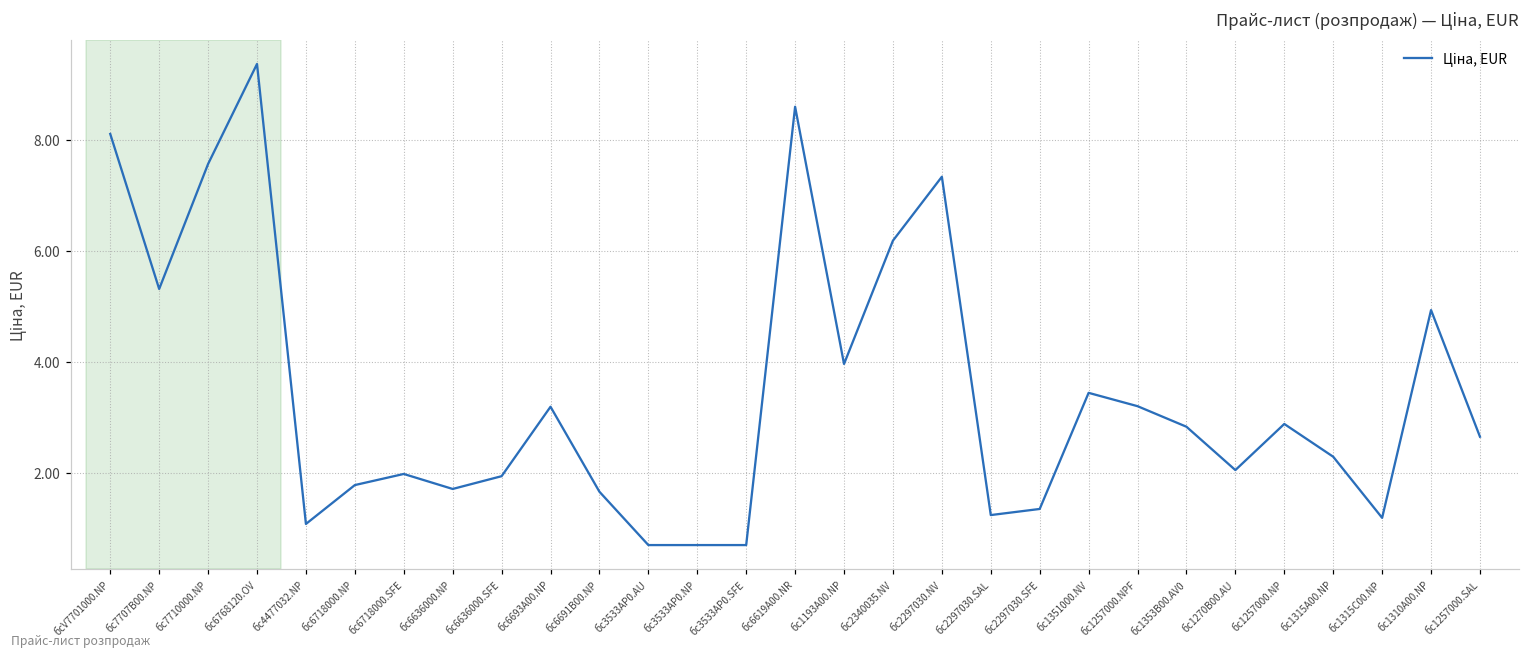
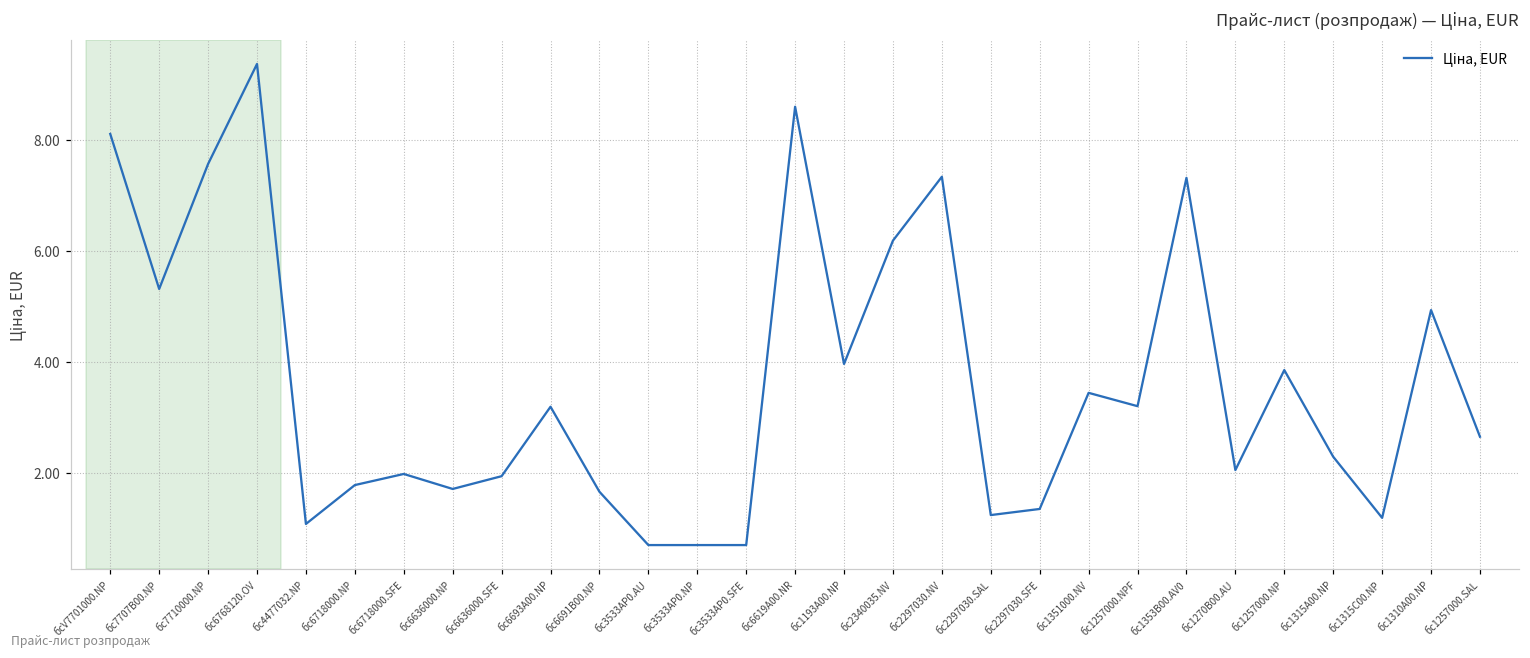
  {
    "бсV7701000.NP": 8.1,
    "бс7707B00.NP": 5.3,
    "бс7710000.NP": 7.6,
    "бс6768120.OV": 9.4,
    "бс4477032.NP": 1.1,
    "бс6718000.NP": 1.8,
    "бс6718000.SFE": 2.0,
    "бс6636000.NP": 1.7,
    "бс6636000.SFE": 1.9,
    "бс6693A00.NP": 3.2,
    "бс6691B00.NP": 1.7,
    "бс3533AP0.AU": 0.7,
    "бс3533AP0.NP": 0.7,
    "бс3533AP0.SFE": 0.7,
    "бс6619A00.NR": 8.6,
    "бс1193A00.NP": 4.0,
    "бс2340035.NV": 6.2,
    "бс2297030.NV": 7.3,
    "бс2297030.SAL": 1.2,
    "бс2297030.SFE": 1.4,
    "бс1351000.NV": 3.4,
    "бс1257000.NPF": 3.2,
-   "бс1353B00.AV0": 2.8,
+   "бс1353B00.AV0": 7.3,
    "бс1270B00.AU": 2.1,
-   "бс1257000.NP": 2.9,
+   "бс1257000.NP": 3.9,
    "бс1315A00.NP": 2.3,
    "бс1315C00.NP": 1.2,
    "бс1310A00.NP": 4.9,
    "бс1257000.SAL": 2.7
  }
